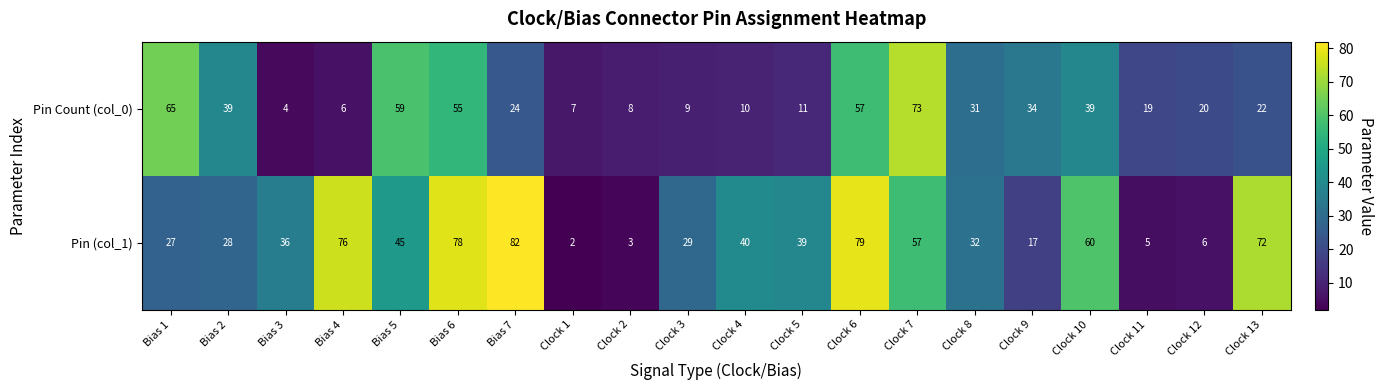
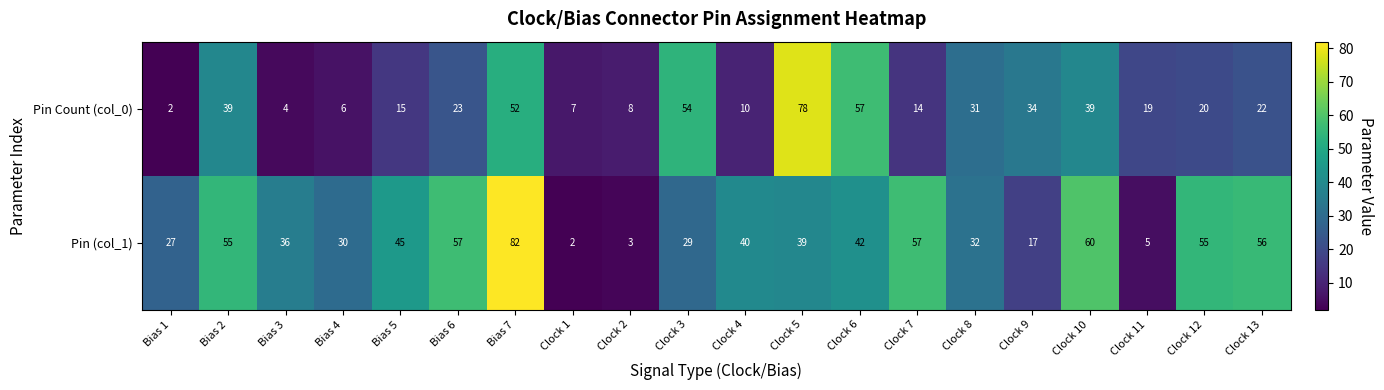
  {
    "Pin Count (col_0)": {
-     "Bias 1": 65,
+     "Bias 1": 2,
      "Bias 2": 39,
      "Bias 3": 4,
      "Bias 4": 6,
-     "Bias 5": 59,
-     "Bias 6": 55,
-     "Bias 7": 24,
+     "Bias 5": 15,
+     "Bias 6": 23,
+     "Bias 7": 52,
      "Clock 1": 7,
      "Clock 2": 8,
-     "Clock 3": 9,
+     "Clock 3": 54,
      "Clock 4": 10,
-     "Clock 5": 11,
+     "Clock 5": 78,
      "Clock 6": 57,
-     "Clock 7": 73,
+     "Clock 7": 14,
      "Clock 8": 31,
      "Clock 9": 34,
      "Clock 10": 39,
      "Clock 11": 19,
      "Clock 12": 20,
      "Clock 13": 22
    },
    "Pin (col_1)": {
      "Bias 1": 27,
-     "Bias 2": 28,
+     "Bias 2": 55,
      "Bias 3": 36,
-     "Bias 4": 76,
+     "Bias 4": 30,
      "Bias 5": 45,
-     "Bias 6": 78,
+     "Bias 6": 57,
      "Bias 7": 82,
      "Clock 1": 2,
      "Clock 2": 3,
      "Clock 3": 29,
      "Clock 4": 40,
      "Clock 5": 39,
-     "Clock 6": 79,
+     "Clock 6": 42,
      "Clock 7": 57,
      "Clock 8": 32,
      "Clock 9": 17,
      "Clock 10": 60,
      "Clock 11": 5,
-     "Clock 12": 6,
-     "Clock 13": 72
+     "Clock 12": 55,
+     "Clock 13": 56
    }
  }
